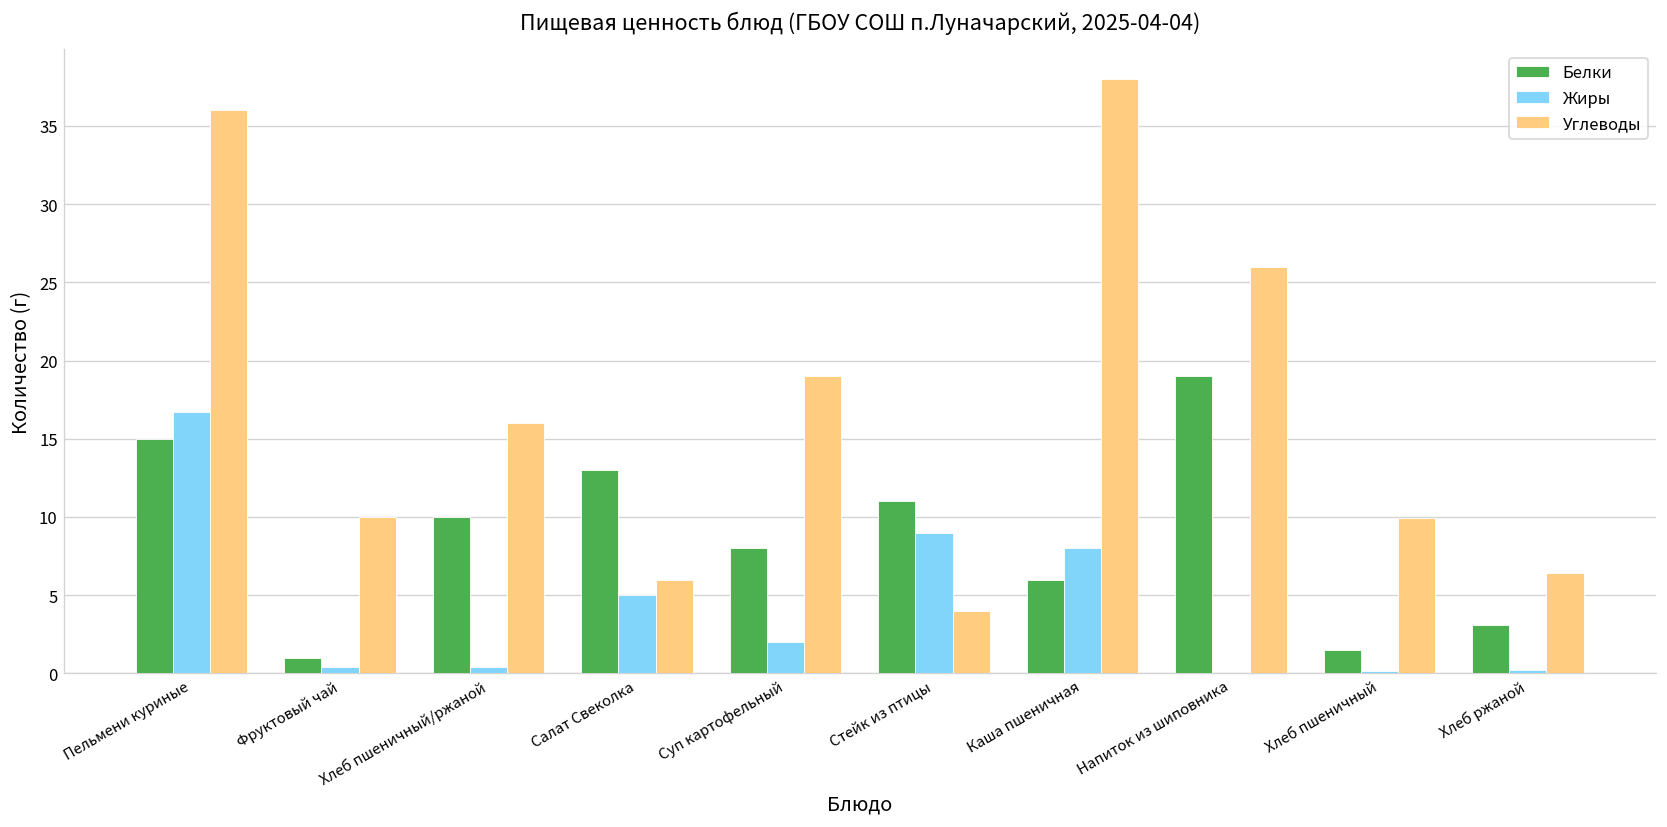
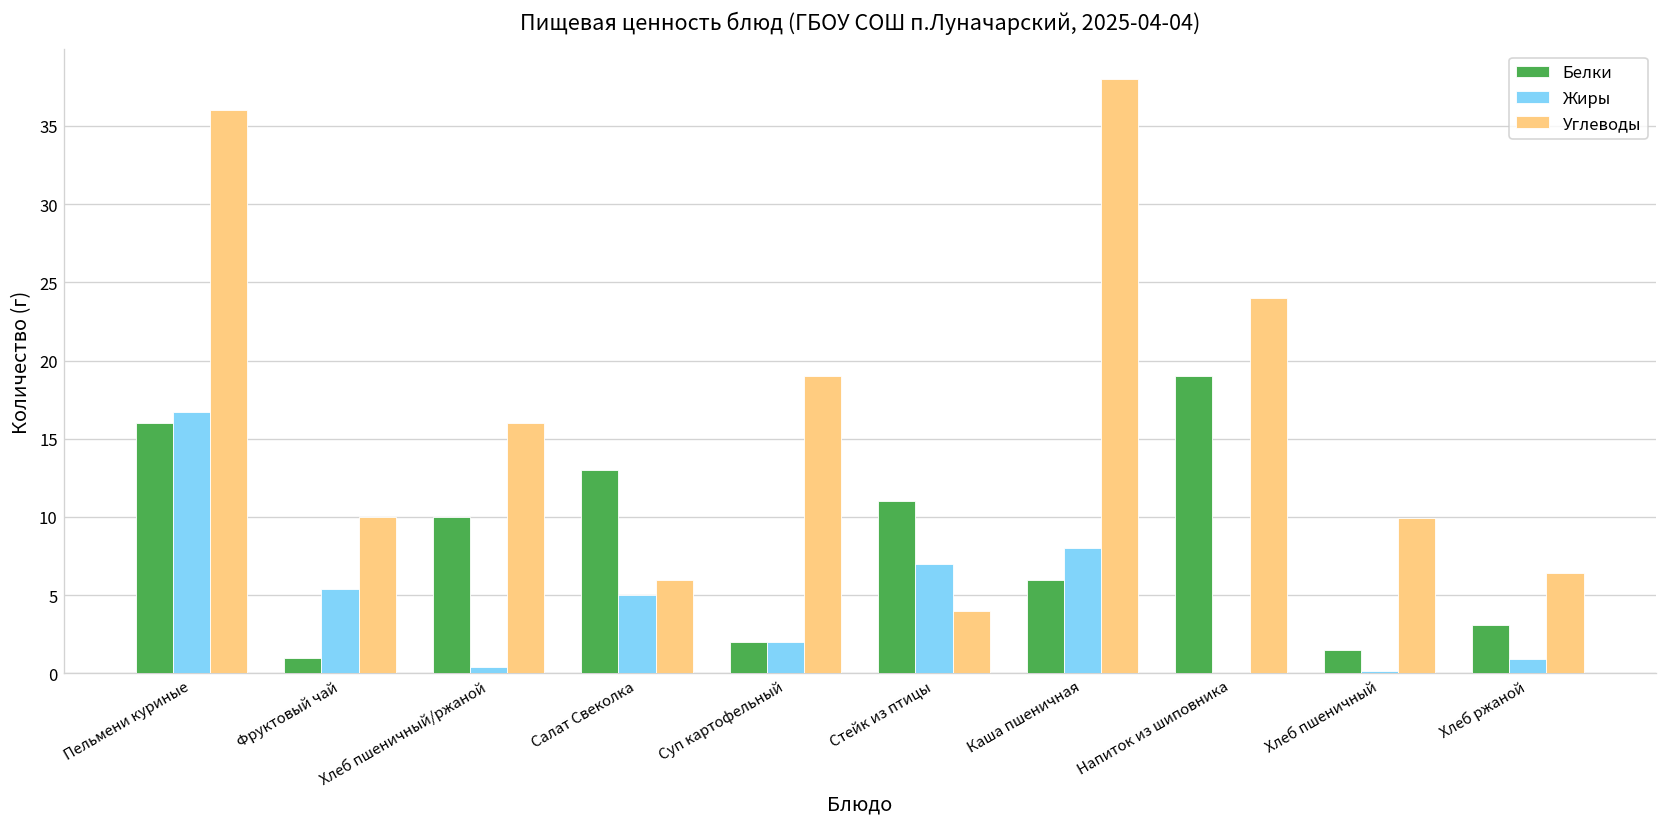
  {
    "Белки": {
-     "Пельмени куриные": 15,
+     "Пельмени куриные": 16,
      "Фруктовый чай": 1,
      "Хлеб пшеничный/ржаной": 10,
      "Салат Свеколка": 13,
-     "Суп картофельный": 8,
+     "Суп картофельный": 2,
      "Стейк из птицы": 11,
      "Каша пшеничная": 6,
      "Напиток из шиповника": 19,
      "Хлеб пшеничный": 1.5,
      "Хлеб ржаной": 3
    },
    "Жиры": {
      "Пельмени куриные": 16.7,
-     "Фруктовый чай": 0.4,
+     "Фруктовый чай": 5.4,
      "Хлеб пшеничный/ржаной": 0.4,
      "Салат Свеколка": 5.0,
      "Суп картофельный": 2.0,
-     "Стейк из птицы": 9,
+     "Стейк из птицы": 7,
      "Каша пшеничная": 8.0,
      "Напиток из шиповника": 0.0,
-     "Хлеб ржаной": 0.2
+     "Хлеб ржаной": 0.9
    },
    "Углеводы": {
      "Пельмени куриные": 36,
      "Фруктовый чай": 10,
      "Хлеб пшеничный/ржаной": 16,
      "Салат Свеколка": 6,
      "Суп картофельный": 19,
      "Стейк из птицы": 4,
      "Каша пшеничная": 38,
-     "Напиток из шиповника": 26,
+     "Напиток из шиповника": 24,
      "Хлеб пшеничный": 10,
      "Хлеб ржаной": 6.4
    }
  }
